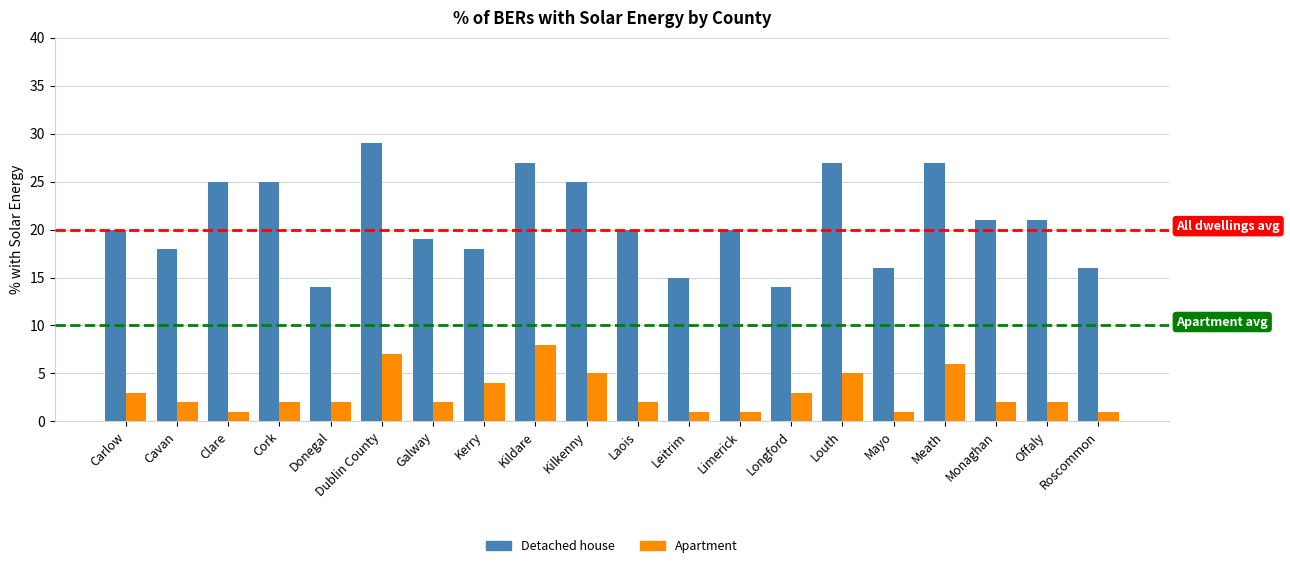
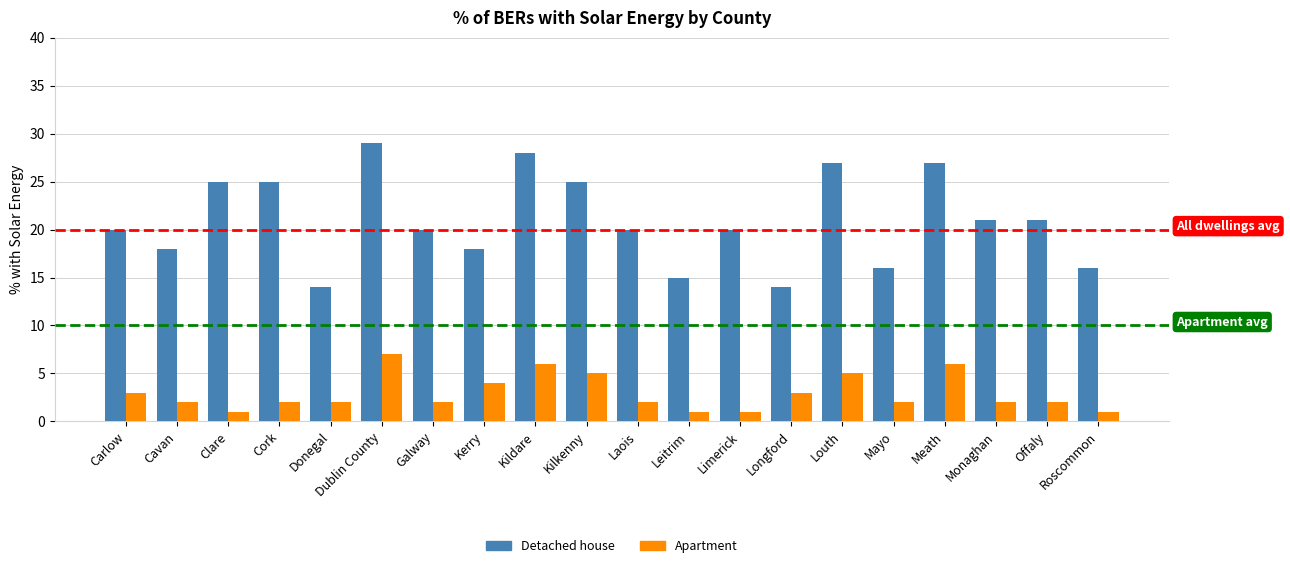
  {
    "Detached house": {
      "Carlow": 20,
      "Cavan": 18,
      "Clare": 25,
      "Cork": 25,
      "Donegal": 14,
      "Dublin County": 29,
-     "Galway": 19,
+     "Galway": 20,
      "Kerry": 18,
-     "Kildare": 27,
+     "Kildare": 28,
      "Kilkenny": 25,
      "Laois": 20,
      "Leitrim": 15,
      "Limerick": 20,
      "Longford": 14,
      "Louth": 27,
      "Mayo": 16,
      "Meath": 27,
      "Monaghan": 21,
      "Offaly": 21,
      "Roscommon": 16
    },
    "Apartment": {
      "Carlow": 3,
      "Cavan": 2,
      "Clare": 1,
      "Cork": 2,
      "Donegal": 2,
      "Dublin County": 7,
      "Galway": 2,
      "Kerry": 4,
-     "Kildare": 8,
+     "Kildare": 6,
      "Kilkenny": 5,
      "Laois": 2,
      "Leitrim": 1,
      "Limerick": 1,
      "Longford": 3,
      "Louth": 5,
-     "Mayo": 1,
+     "Mayo": 2,
      "Meath": 6,
      "Monaghan": 2,
      "Offaly": 2,
      "Roscommon": 1
    }
  }
